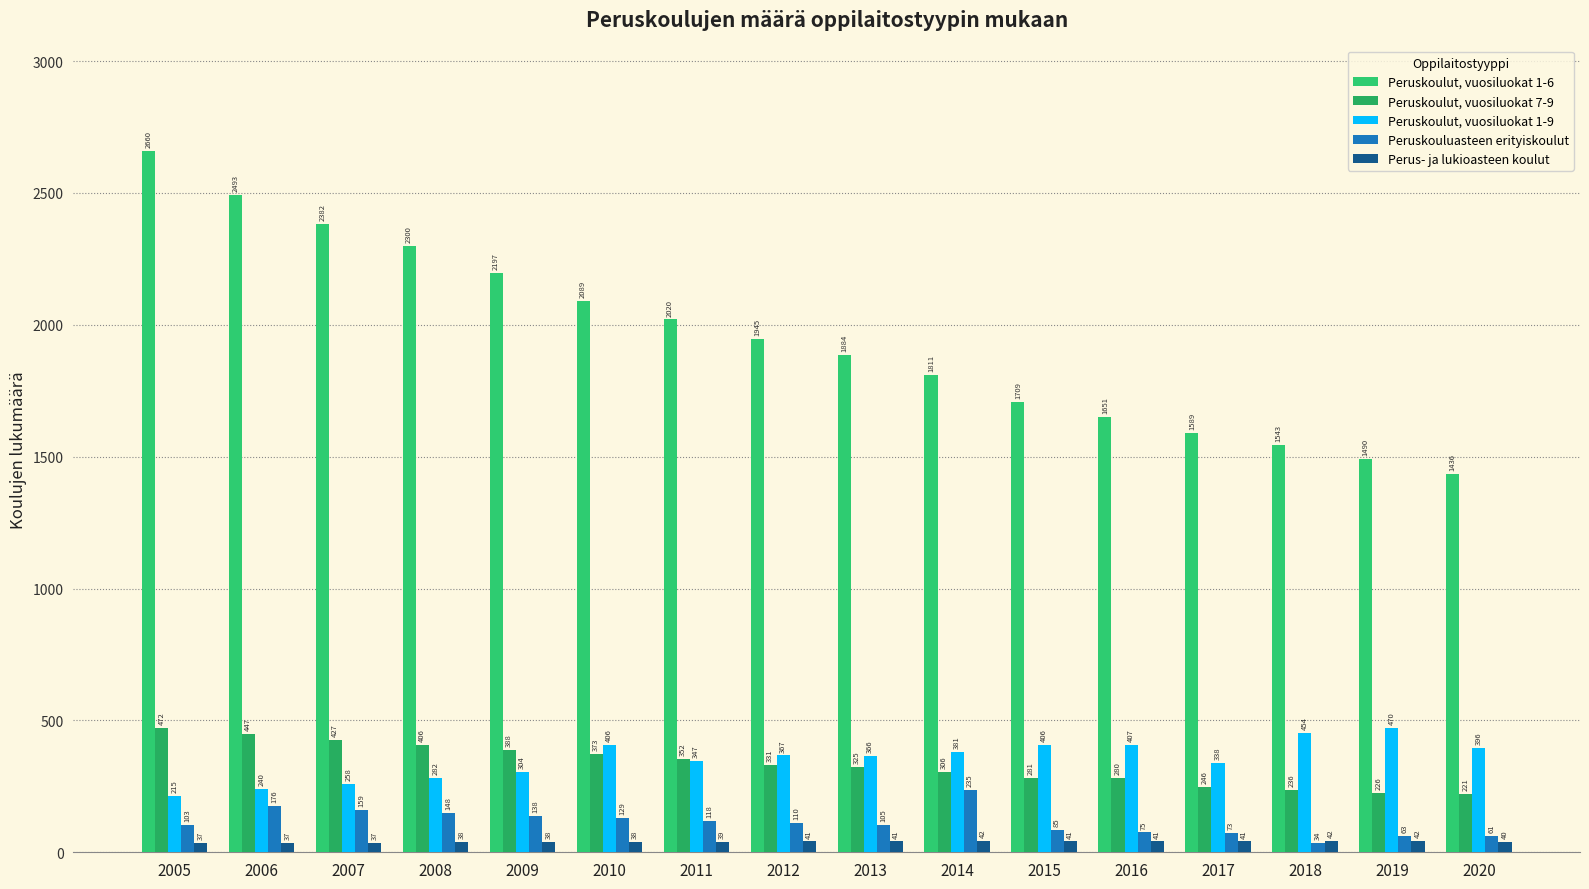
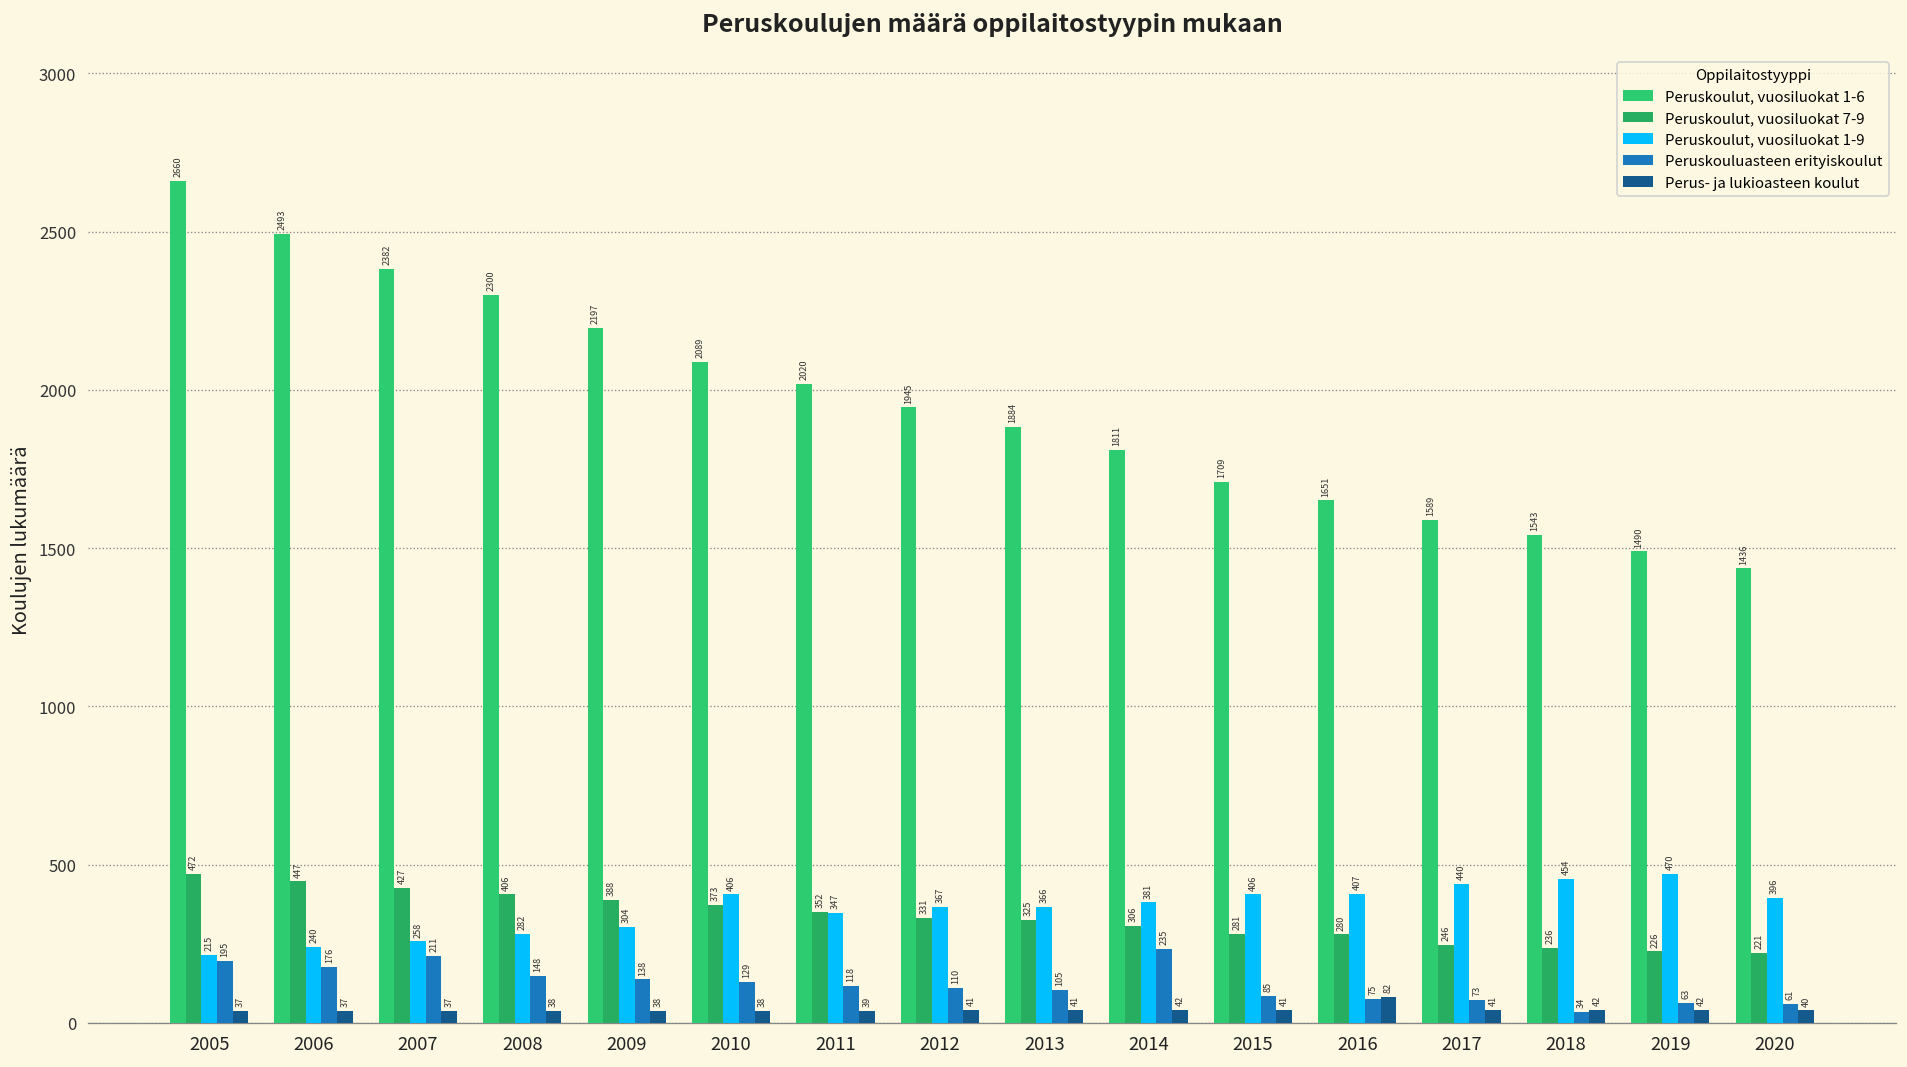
  {
    "Peruskoulut, vuosiluokat 1-9": {
      "2005": 215,
      "2006": 240,
      "2007": 258,
      "2008": 282,
      "2009": 304,
      "2010": 406,
      "2011": 347,
      "2012": 367,
      "2013": 366,
      "2014": 381,
      "2015": 406,
      "2016": 407,
-     "2017": 338,
+     "2017": 440,
      "2018": 454,
      "2019": 470,
      "2020": 396
    },
    "Peruskouluasteen erityiskoulut": {
-     "2005": 103,
+     "2005": 195,
      "2006": 176,
-     "2007": 159,
+     "2007": 211,
      "2008": 148,
      "2009": 138,
      "2010": 129,
      "2011": 118,
      "2012": 110,
      "2013": 105,
      "2014": 235,
      "2015": 85,
      "2016": 75,
      "2017": 73,
      "2018": 34,
      "2019": 63,
      "2020": 61
    },
    "Perus- ja lukioasteen koulut": {
      "2005": 37,
      "2006": 37,
      "2007": 37,
      "2008": 38,
      "2009": 38,
      "2010": 38,
      "2011": 39,
      "2012": 41,
      "2013": 41,
      "2014": 42,
      "2015": 41,
-     "2016": 41,
+     "2016": 82,
      "2017": 41,
      "2018": 42,
      "2019": 42,
      "2020": 40
    }
  }
